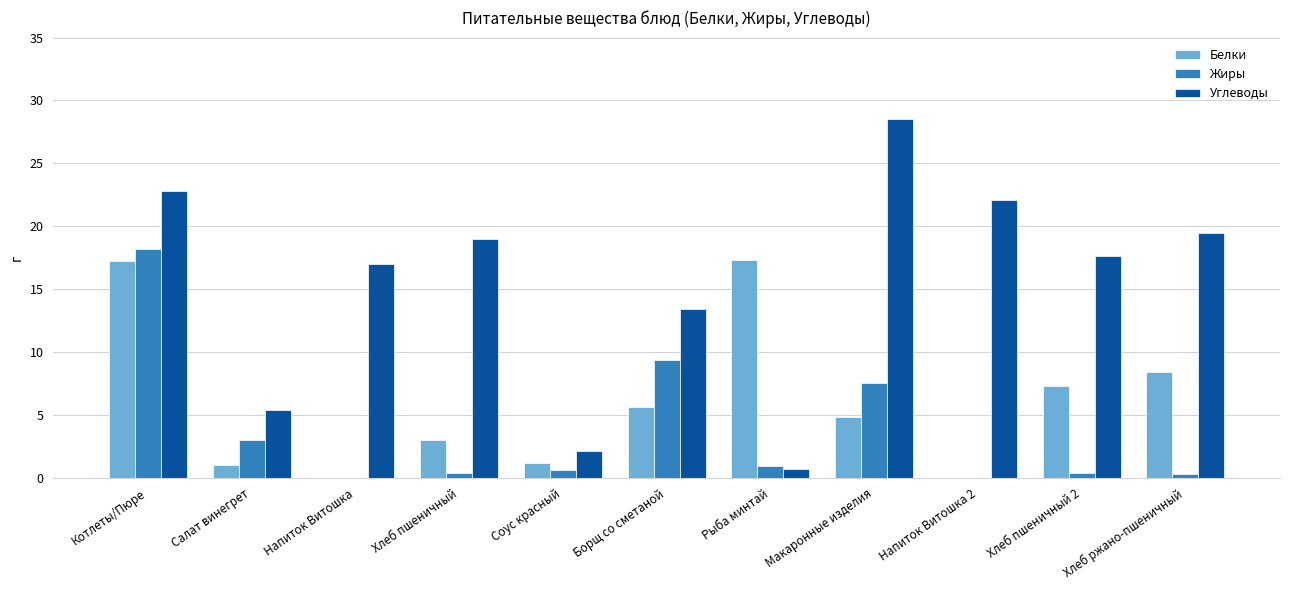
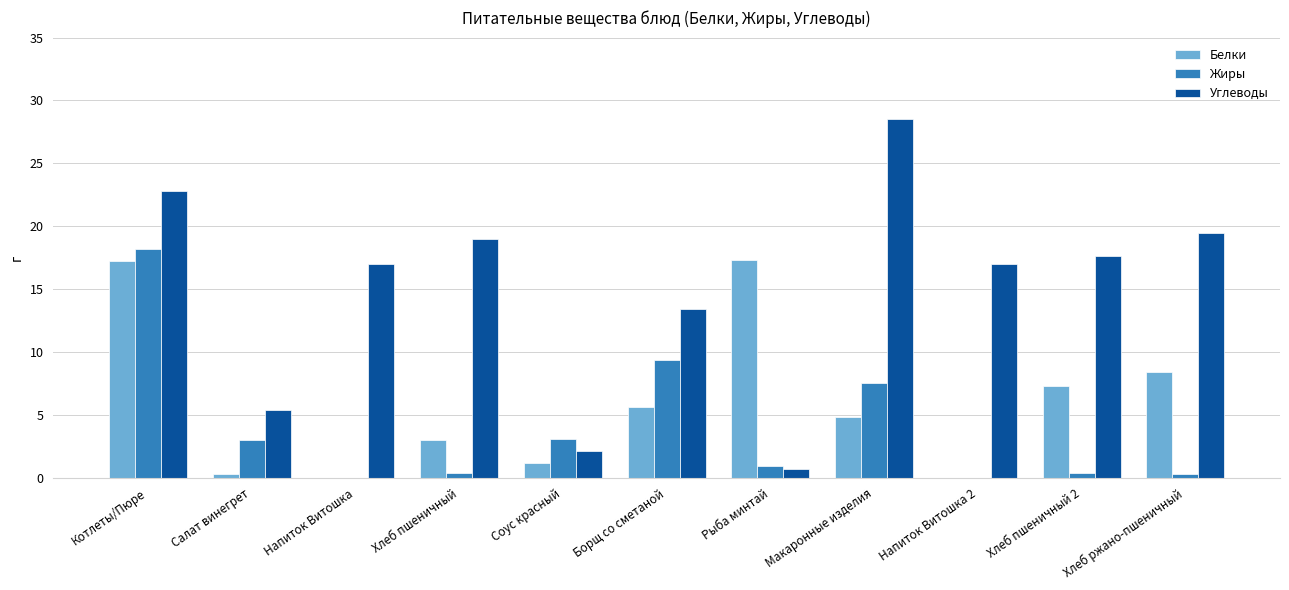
  {
    "Белки": {
      "Котлеты/Пюре": 17.2,
-     "Салат винегрет": 1.0,
+     "Салат винегрет": 0.3,
      "Напиток Витошка": 0.0,
      "Хлеб пшеничный": 3.0,
      "Соус красный": 1.2,
      "Борщ со сметаной": 5.6,
      "Рыба минтай": 17.3,
      "Макаронные изделия": 4.8,
      "Напиток Витошка 2": 0.0,
      "Хлеб пшеничный 2": 7.3,
      "Хлеб ржано-пшеничный": 8.4
    },
    "Жиры": {
      "Котлеты/Пюре": 18.2,
      "Салат винегрет": 3.0,
      "Напиток Витошка": 0.0,
      "Хлеб пшеничный": 0.4,
-     "Соус красный": 0.6,
+     "Соус красный": 3.1,
      "Борщ со сметаной": 9.4,
      "Рыба минтай": 0.9,
      "Макаронные изделия": 7.5,
      "Напиток Витошка 2": 0.0,
      "Хлеб пшеничный 2": 0.4,
      "Хлеб ржано-пшеничный": 0.3
    },
    "Углеводы": {
      "Котлеты/Пюре": 22.8,
      "Салат винегрет": 5.4,
      "Напиток Витошка": 17.0,
      "Хлеб пшеничный": 19.0,
      "Соус красный": 2.1,
      "Борщ со сметаной": 13.4,
      "Рыба минтай": 0.7,
      "Макаронные изделия": 28.5,
-     "Напиток Витошка 2": 22.1,
+     "Напиток Витошка 2": 17.0,
      "Хлеб пшеничный 2": 17.6,
      "Хлеб ржано-пшеничный": 19.5
    }
  }
